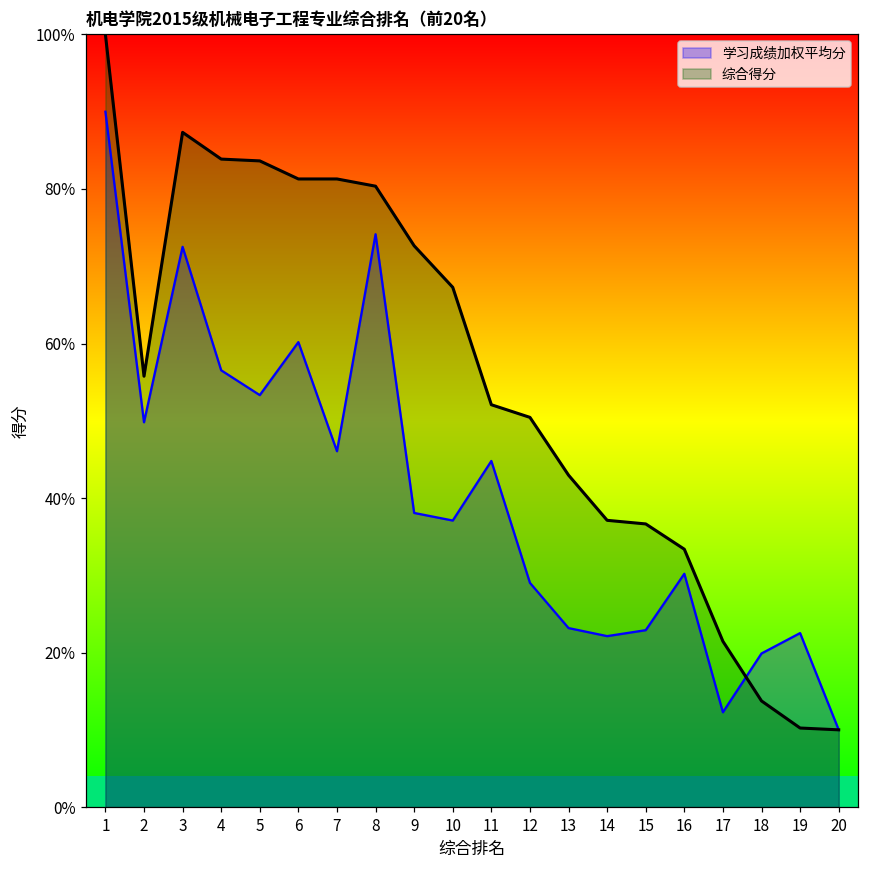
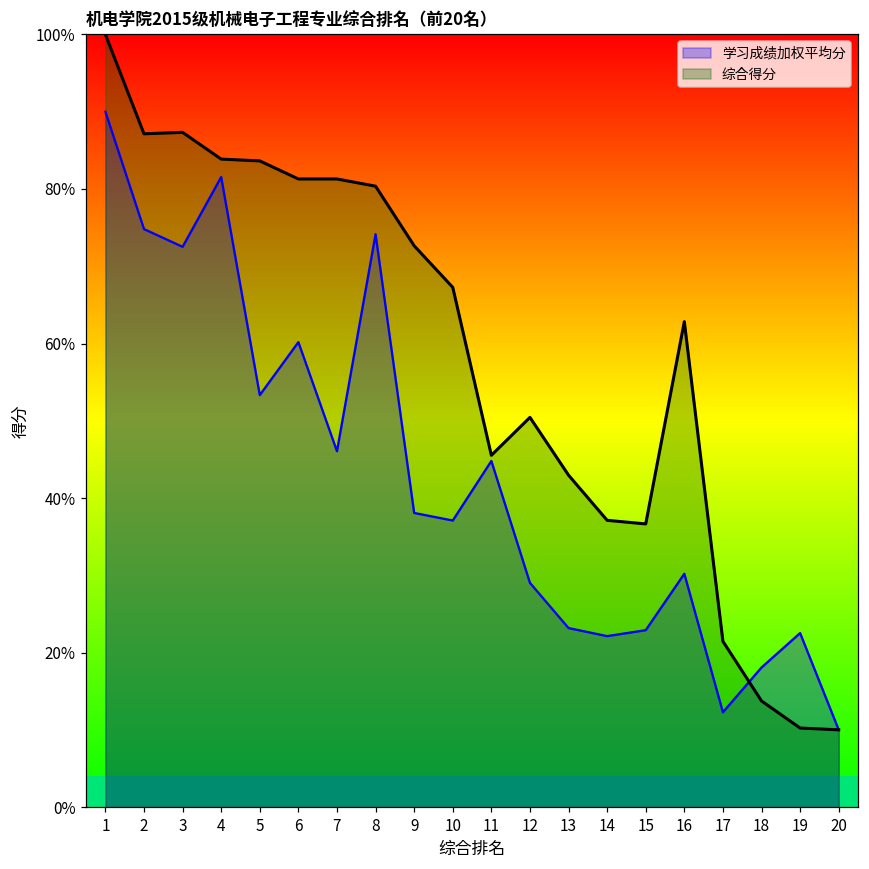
  {
    "学习成绩加权平均分": {
      "1": "90%",
-     "2": "50%",
+     "2": "75%",
      "3": "73%",
-     "4": "57%",
+     "4": "82%",
      "5": "53%",
      "6": "60%",
      "7": "46%",
      "8": "74%",
      "9": "38%",
      "10": "37%",
      "11": "45%",
      "12": "29%",
      "13": "23%",
      "14": "22%",
      "15": "23%",
      "16": "30%",
      "17": "12%",
-     "18": "20%",
+     "18": "18%",
      "19": "23%"
    },
    "综合得分": {
      "1": "100%",
-     "2": "56%",
+     "2": "87%",
      "3": "87%",
      "4": "84%",
      "5": "84%",
      "6": "81%",
      "7": "81%",
      "8": "80%",
      "9": "73%",
      "10": "67%",
-     "11": "52%",
+     "11": "46%",
      "12": "50%",
      "13": "43%",
      "14": "37%",
      "15": "37%",
-     "16": "33%",
+     "16": "63%",
      "17": "21%",
      "18": "14%",
      "19": "10%"
    }
  }
